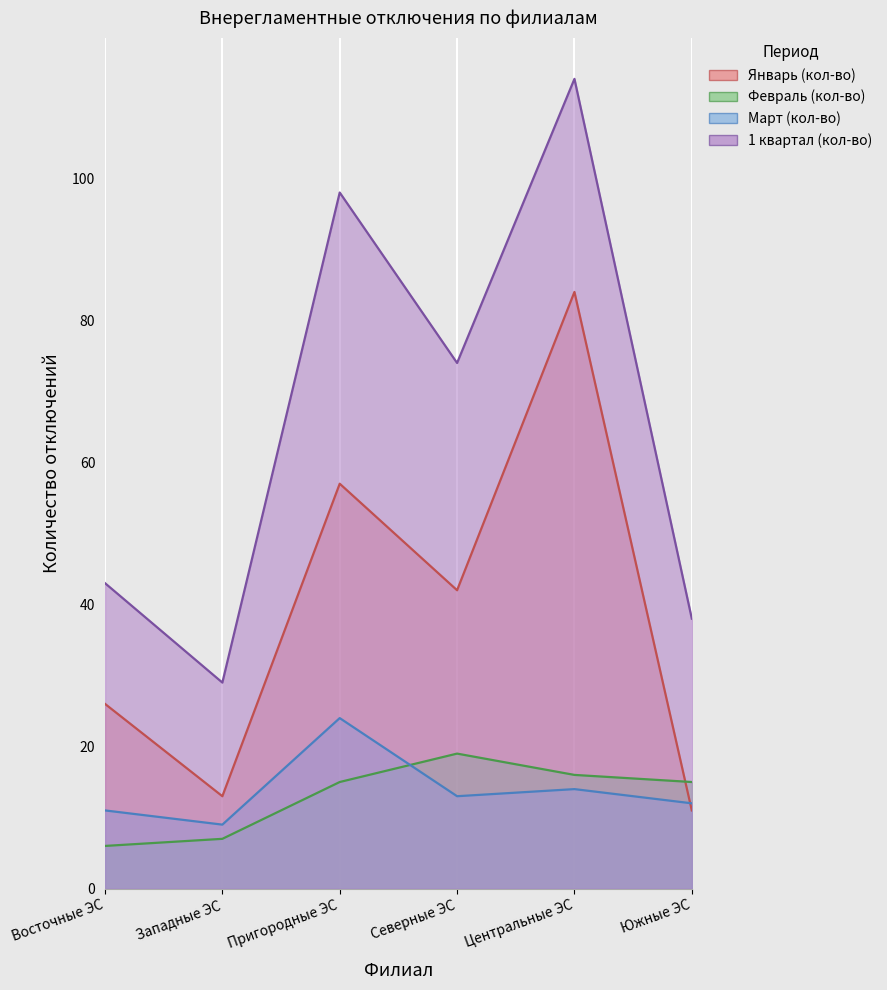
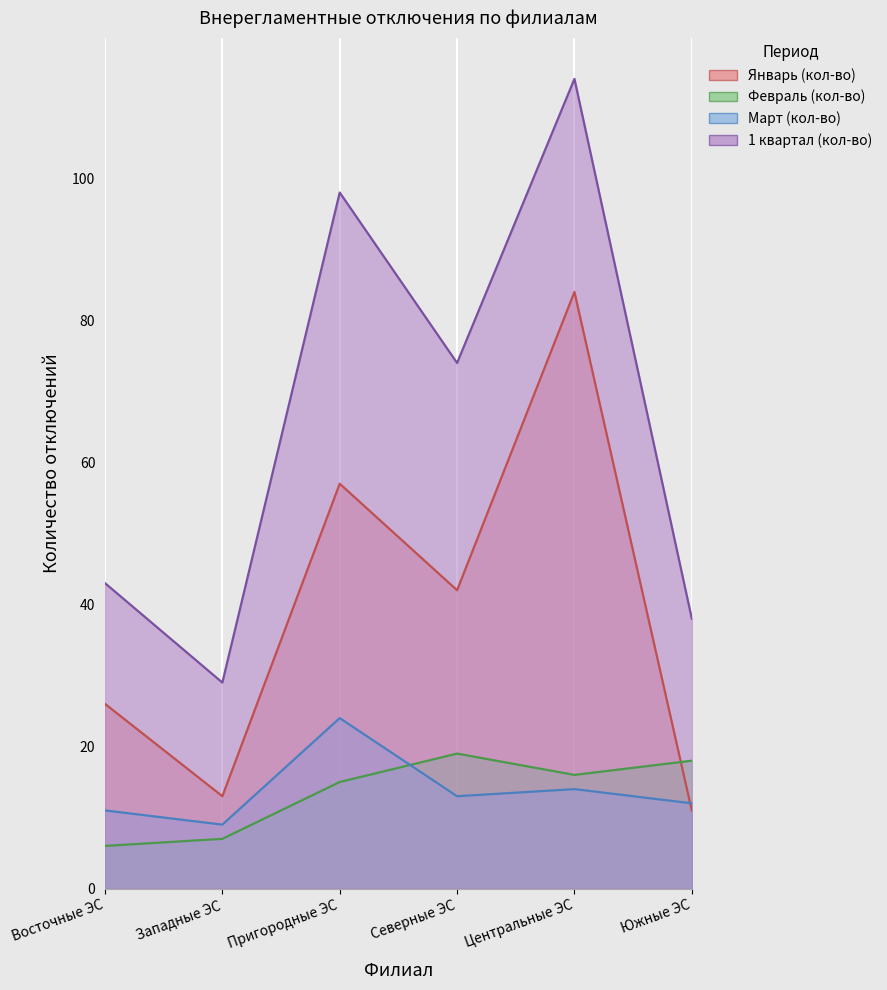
  {
    "Январь (кол-во)": {
      "Восточные ЭС": 26,
      "Западные ЭС": 13,
      "Пригородные ЭС": 57,
      "Северные ЭС": 42,
      "Центральные ЭС": 84,
      "Южные ЭС": 11
    },
    "Февраль (кол-во)": {
      "Восточные ЭС": 6,
      "Западные ЭС": 7,
      "Пригородные ЭС": 15,
      "Северные ЭС": 19,
      "Центральные ЭС": 16,
-     "Южные ЭС": 15
+     "Южные ЭС": 18
    }
  }
